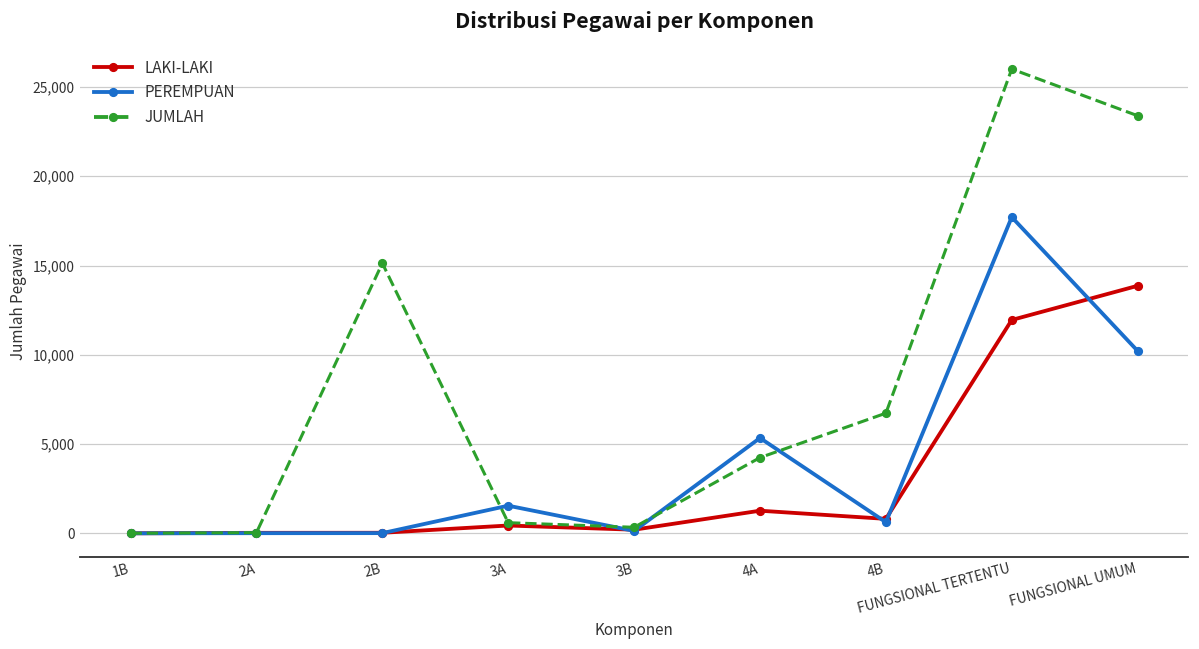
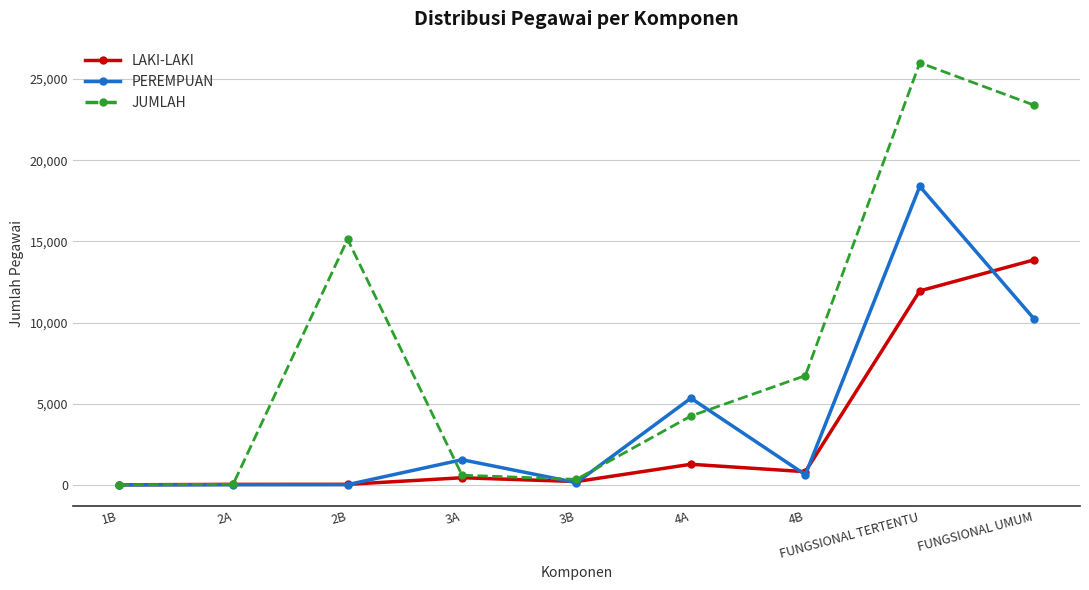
  {
    "LAKI-LAKI": {
      "4A": "1,300",
      "4B": "800",
      "FUNGSIONAL TERTENTU": "12,000",
      "FUNGSIONAL UMUM": "13,900"
    },
    "PEREMPUAN": {
      "3A": "1,500",
      "4A": "5,300",
      "4B": "600",
-     "FUNGSIONAL TERTENTU": "17,700",
+     "FUNGSIONAL TERTENTU": "18,400",
      "FUNGSIONAL UMUM": "10,200"
    },
    "JUMLAH": {
      "2B": "15,100",
      "4A": "4,200",
      "4B": "6,700",
      "FUNGSIONAL TERTENTU": "26,000",
      "FUNGSIONAL UMUM": "23,400"
    }
  }
